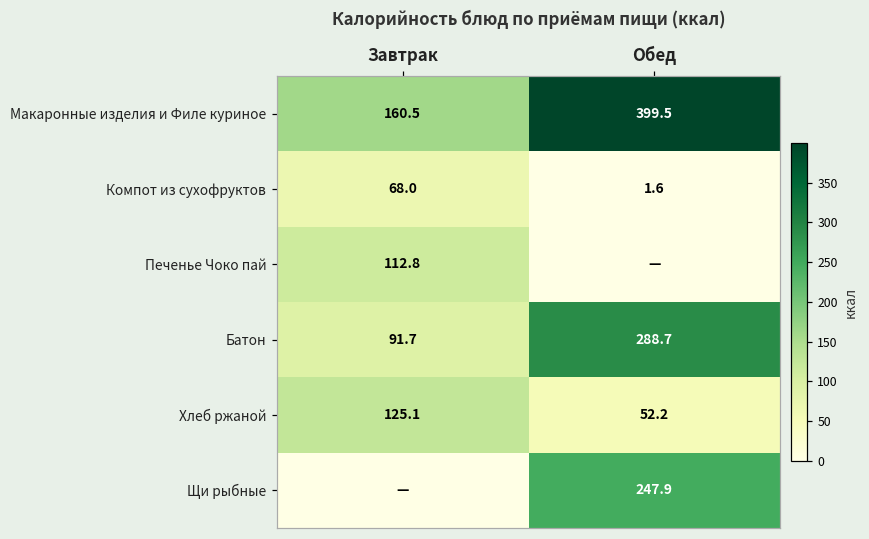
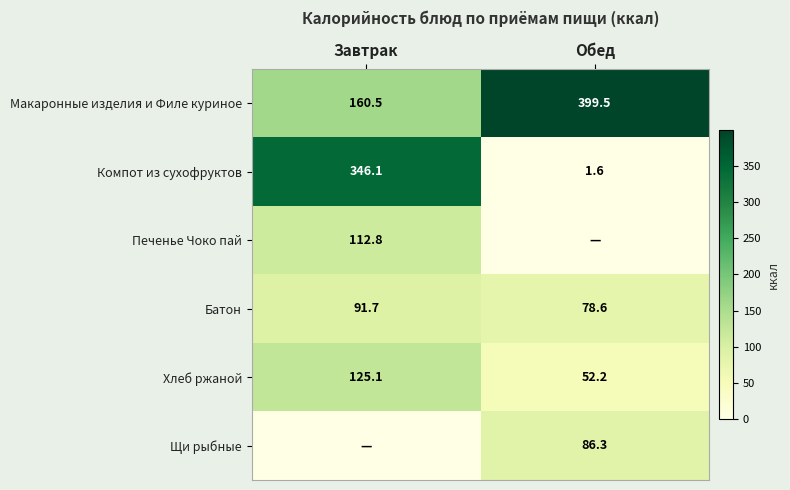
  {
    "Макаронные изделия и Филе куриное": {
      "Завтрак": 160.5,
      "Обед": 399.5
    },
    "Компот из сухофруктов": {
-     "Завтрак": 68.0,
+     "Завтрак": 346.1,
      "Обед": 1.6
    },
    "Печенье Чоко пай": {
      "Завтрак": 112.8
    },
    "Батон": {
      "Завтрак": 91.7,
-     "Обед": 288.7
+     "Обед": 78.6
    },
    "Хлеб ржаной": {
      "Завтрак": 125.1,
      "Обед": 52.2
    },
    "Щи рыбные": {
-     "Обед": 247.9
+     "Обед": 86.3
    }
  }
